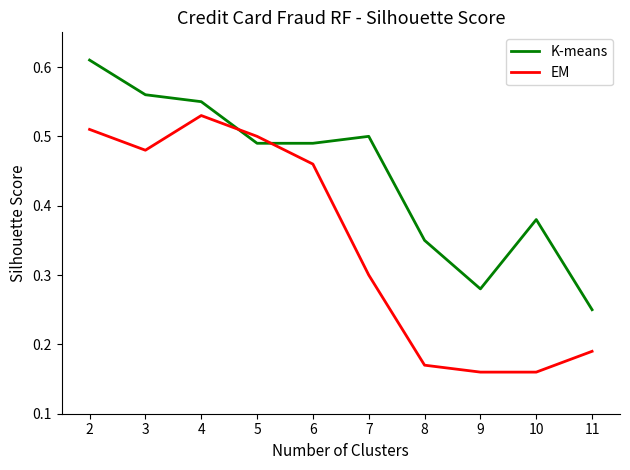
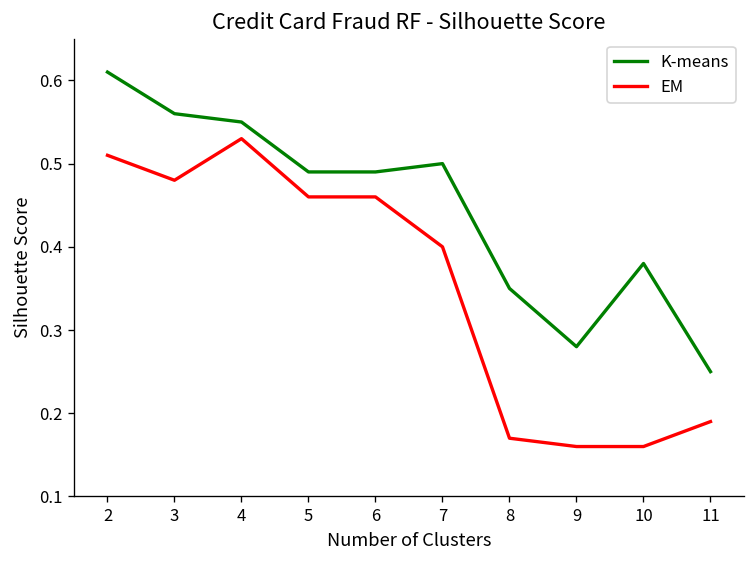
  {
    "K-means": {
      "2": 0.61,
      "3": 0.56,
      "4": 0.55,
      "5": 0.49,
      "6": 0.49,
      "7": 0.50,
      "8": 0.35,
      "9": 0.28,
      "10": 0.38,
      "11": 0.25
    },
    "EM": {
      "2": 0.51,
      "3": 0.48,
      "4": 0.53,
-     "5": 0.50,
+     "5": 0.46,
      "6": 0.46,
-     "7": 0.3,
+     "7": 0.4,
      "8": 0.17,
      "9": 0.16,
      "10": 0.16,
      "11": 0.19
    }
  }
